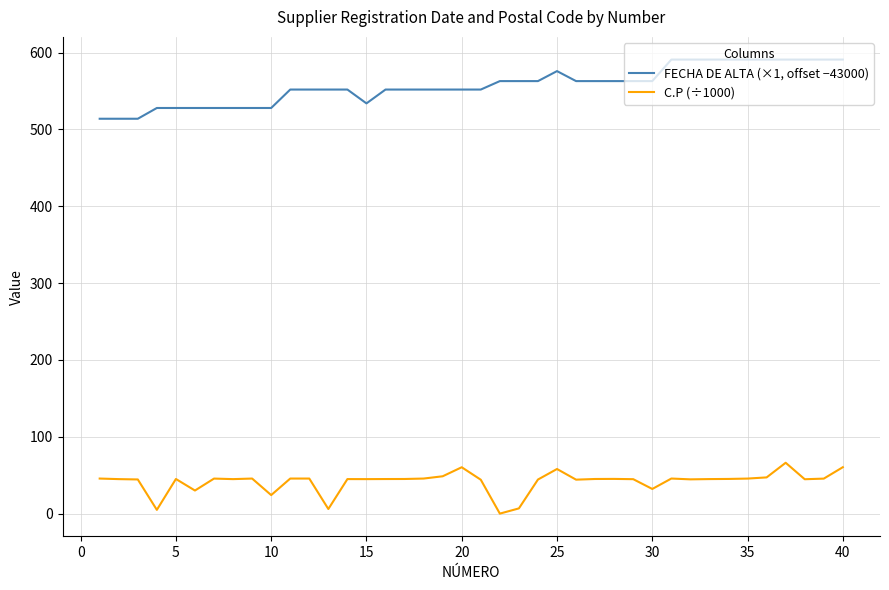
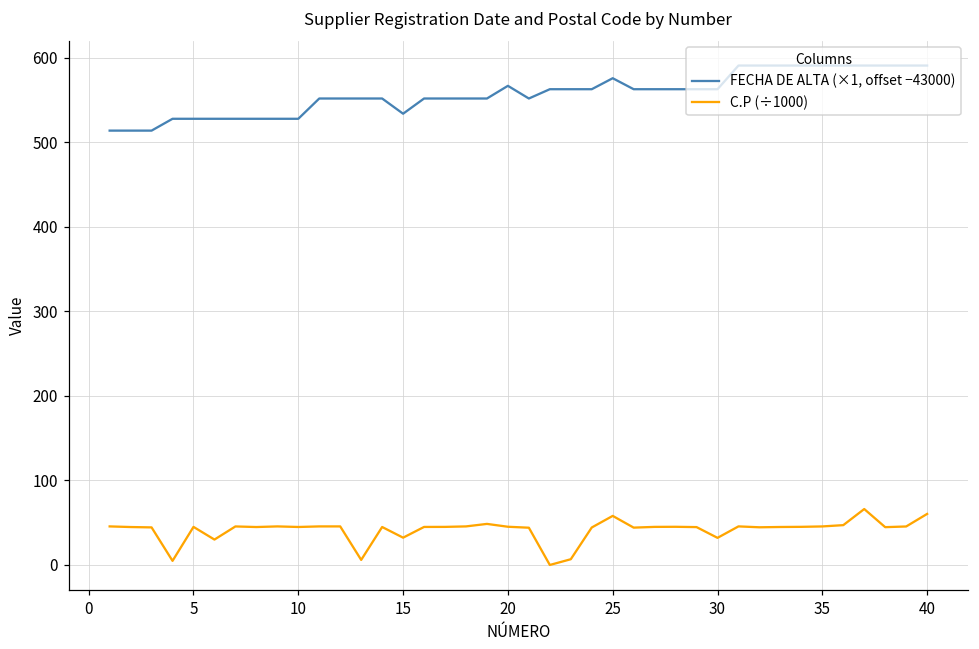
  {
    "FECHA DE ALTA (×1, offset −43000)": {
      "5": 530,
      "10": 530,
      "15": 530,
-     "20": 550,
+     "20": 570,
      "25": 580
    },
    "C.P (÷1000)": {
      "5": 50,
-     "10": 20,
-     "15": 40,
-     "20": 60,
+     "10": 40,
+     "15": 30,
+     "20": 50,
      "25": 60,
      "30": 30,
      "35": 50,
      "40": 60
    }
  }
